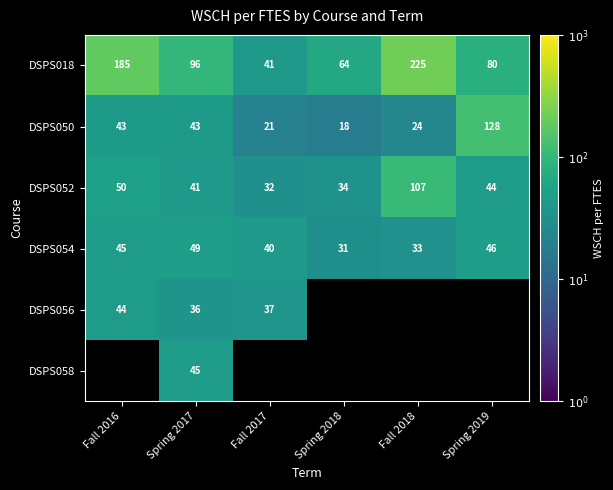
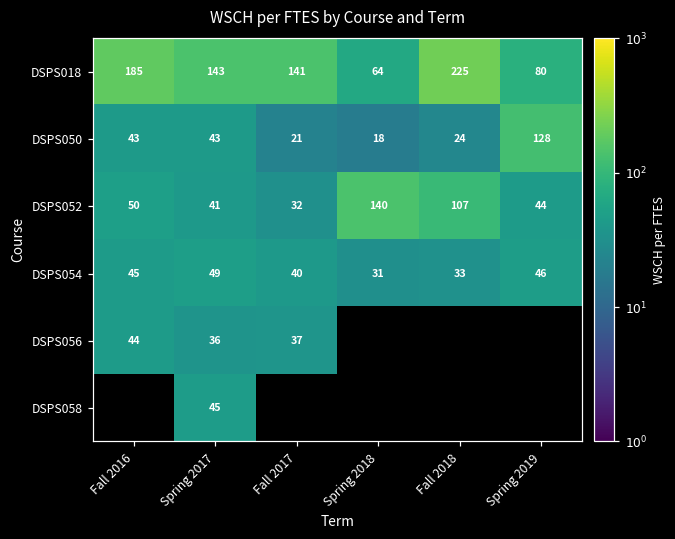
  {
    "DSPS018": {
      "Fall 2016": 185,
-     "Spring 2017": 96,
-     "Fall 2017": 41,
+     "Spring 2017": 143,
+     "Fall 2017": 141,
      "Spring 2018": 64,
      "Fall 2018": 225,
      "Spring 2019": 80
    },
    "DSPS050": {
      "Fall 2016": 43,
      "Spring 2017": 43,
      "Fall 2017": 21,
      "Spring 2018": 18,
      "Fall 2018": 24,
      "Spring 2019": 128
    },
    "DSPS052": {
      "Fall 2016": 50,
      "Spring 2017": 41,
      "Fall 2017": 32,
-     "Spring 2018": 34,
+     "Spring 2018": 140,
      "Fall 2018": 107,
      "Spring 2019": 44
    },
    "DSPS054": {
      "Fall 2016": 45,
      "Spring 2017": 49,
      "Fall 2017": 40,
      "Spring 2018": 31,
      "Fall 2018": 33,
      "Spring 2019": 46
    },
    "DSPS056": {
      "Fall 2016": 44,
      "Spring 2017": 36,
      "Fall 2017": 37
    },
    "DSPS058": {
      "Spring 2017": 45
    }
  }
